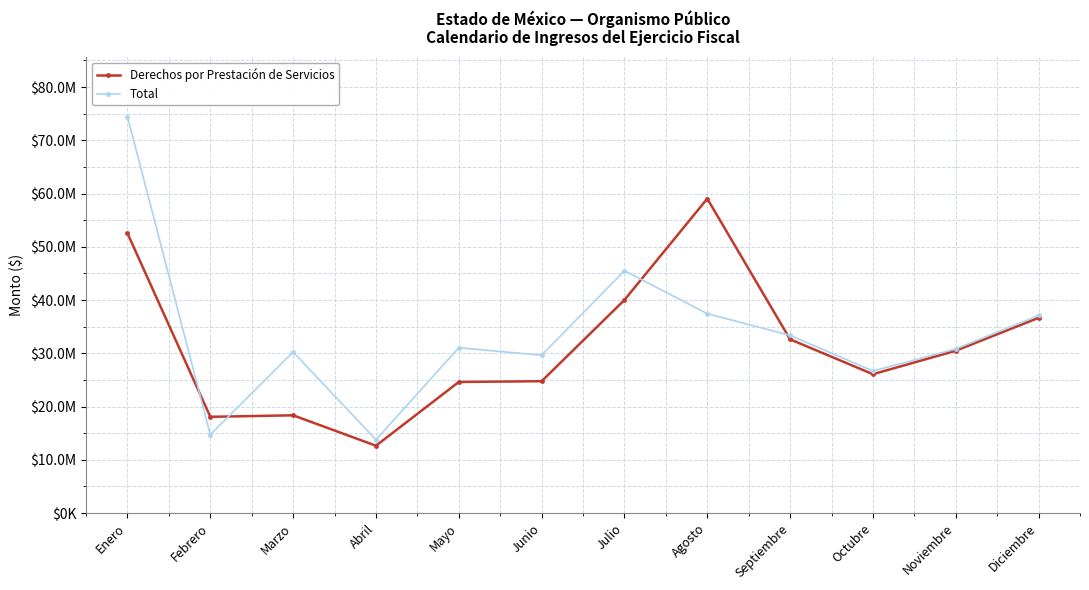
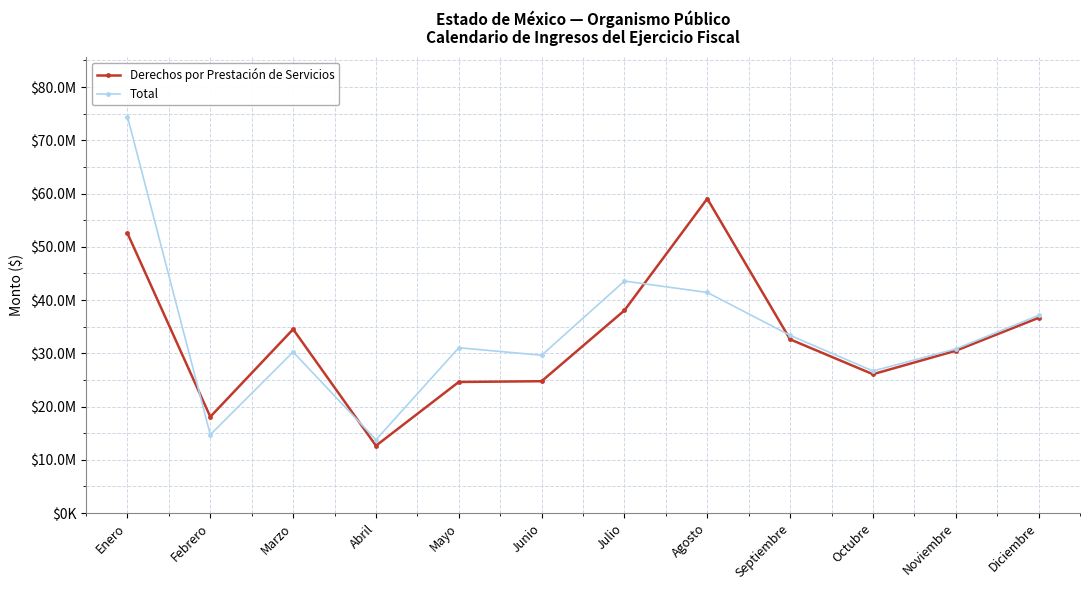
  {
    "Derechos por Prestación de Servicios": {
      "Enero": "$53000000",
      "Febrero": "$18000000",
-     "Marzo": "$18000000",
+     "Marzo": "$35000000",
      "Abril": "$13000000",
      "Mayo": "$25000000",
      "Junio": "$25000000",
-     "Julio": "$40000000",
+     "Julio": "$38000000",
      "Agosto": "$59000000",
      "Septiembre": "$33000000",
      "Octubre": "$26000000"
    },
    "Total": {
      "Enero": "$74000000",
      "Febrero": "$15000000",
      "Marzo": "$30000000",
      "Abril": "$14000000",
      "Mayo": "$31000000",
      "Junio": "$30000000",
-     "Julio": "$46000000",
-     "Agosto": "$37000000",
+     "Julio": "$44000000",
+     "Agosto": "$41000000",
      "Septiembre": "$33000000",
      "Octubre": "$27000000"
    }
  }
